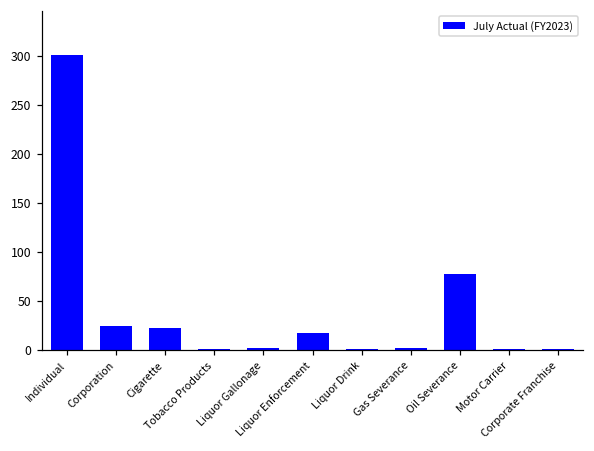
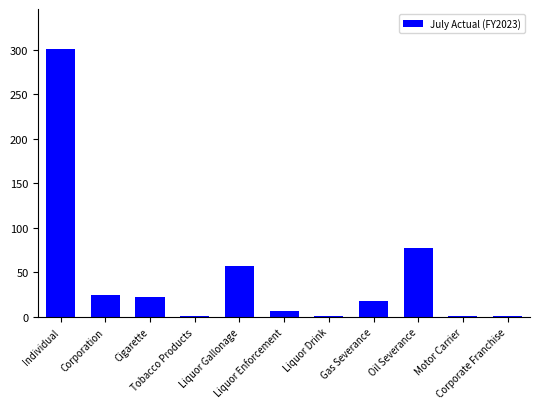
  {
    "Individual": 300,
    "Corporation": 20,
    "Cigarette": 20,
-   "Liquor Gallonage": 0,
-   "Liquor Enforcement": 20,
-   "Gas Severance": 0,
+   "Liquor Gallonage": 60,
+   "Liquor Enforcement": 10,
+   "Gas Severance": 20,
    "Oil Severance": 80
  }
